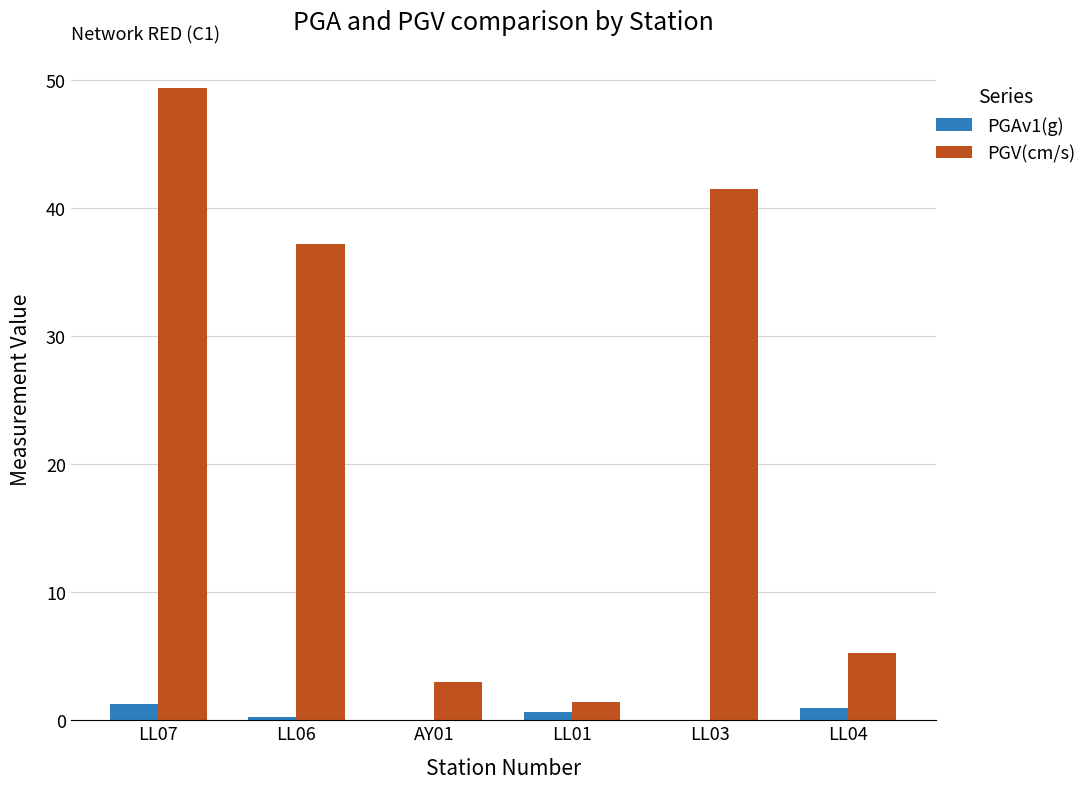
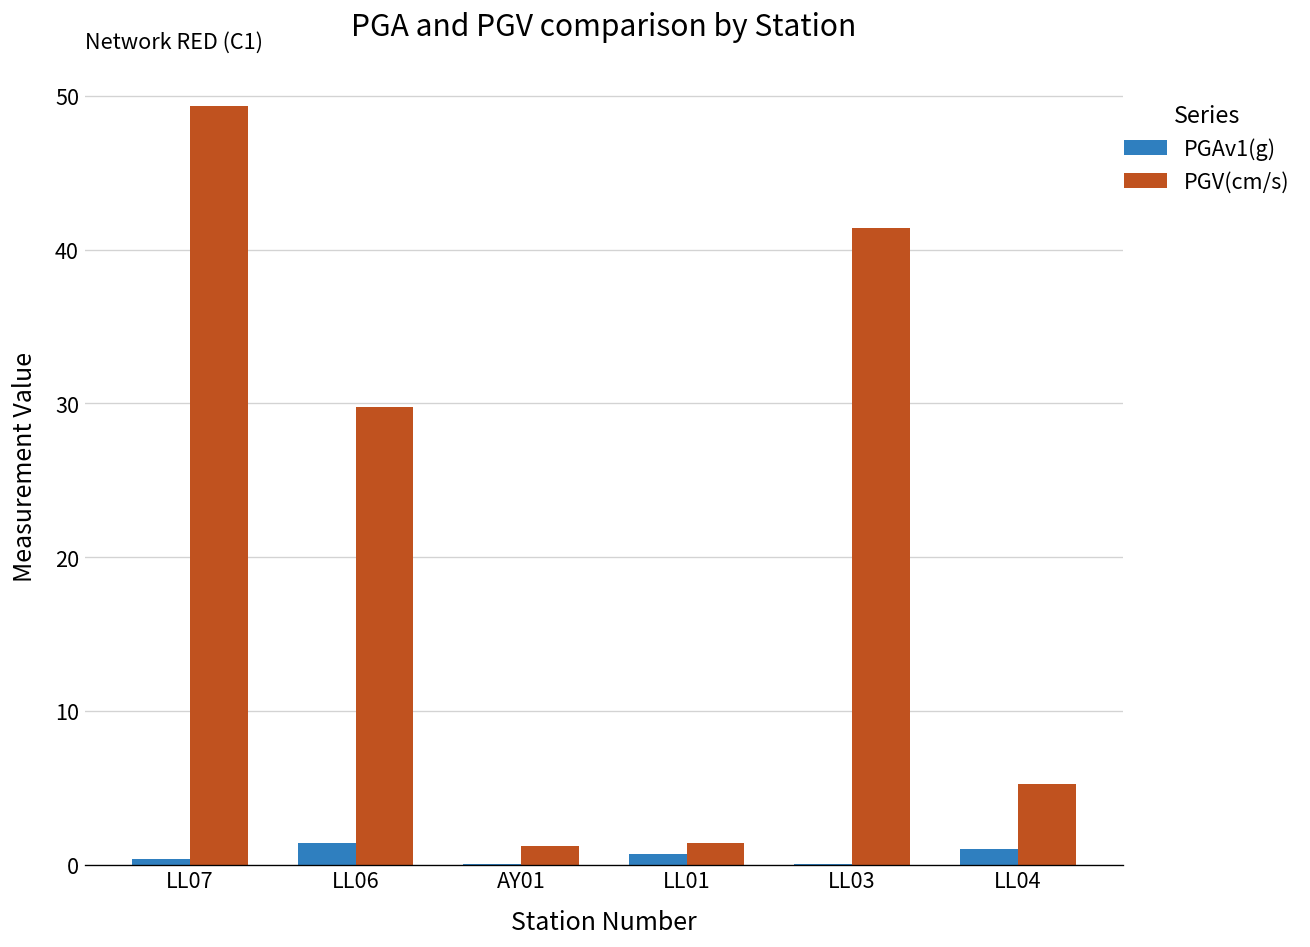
  {
    "PGAv1(g)": {
-     "LL07": 1.3,
-     "LL06": 0.2,
+     "LL07": 0.4,
+     "LL06": 1.4,
      "LL01": 0.7,
      "LL04": 1.0
    },
    "PGV(cm/s)": {
      "LL07": 49.3,
-     "LL06": 37.2,
-     "AY01": 3.0,
+     "LL06": 29.8,
+     "AY01": 1.2,
      "LL01": 1.4,
      "LL03": 41.4,
      "LL04": 5.3
    }
  }
